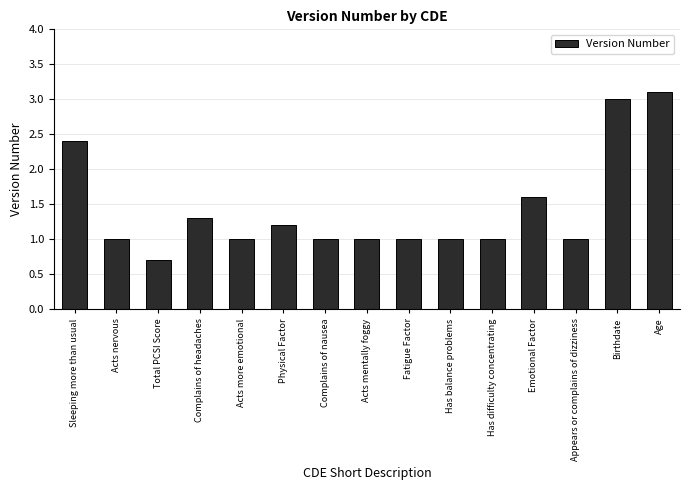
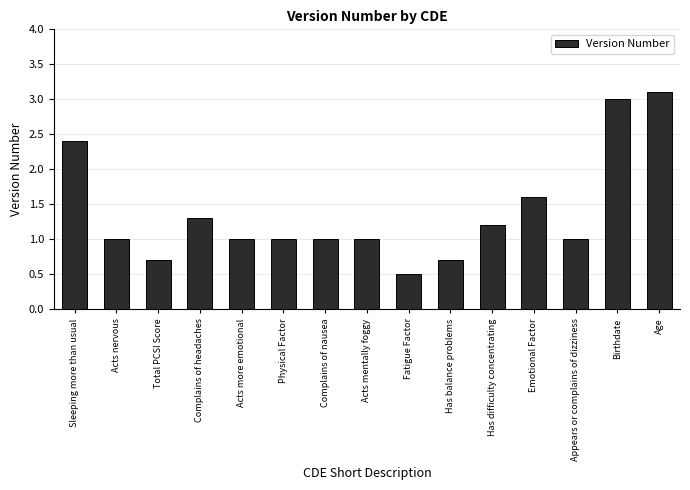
  {
    "Sleeping more than usual": 2.4,
    "Acts nervous": 1.0,
    "Total PCSI Score": 0.7,
    "Complains of headaches": 1.3,
    "Acts more emotional": 1.0,
-   "Physical Factor": 1.2,
+   "Physical Factor": 1.0,
    "Complains of nausea": 1.0,
    "Acts mentally foggy": 1.0,
-   "Fatigue Factor": 1.0,
-   "Has balance problems": 1.0,
-   "Has difficulty concentrating": 1.0,
+   "Fatigue Factor": 0.5,
+   "Has balance problems": 0.7,
+   "Has difficulty concentrating": 1.2,
    "Emotional Factor": 1.6,
    "Appears or complains of dizziness": 1.0,
    "Birthdate": 3.0,
    "Age": 3.1
  }
